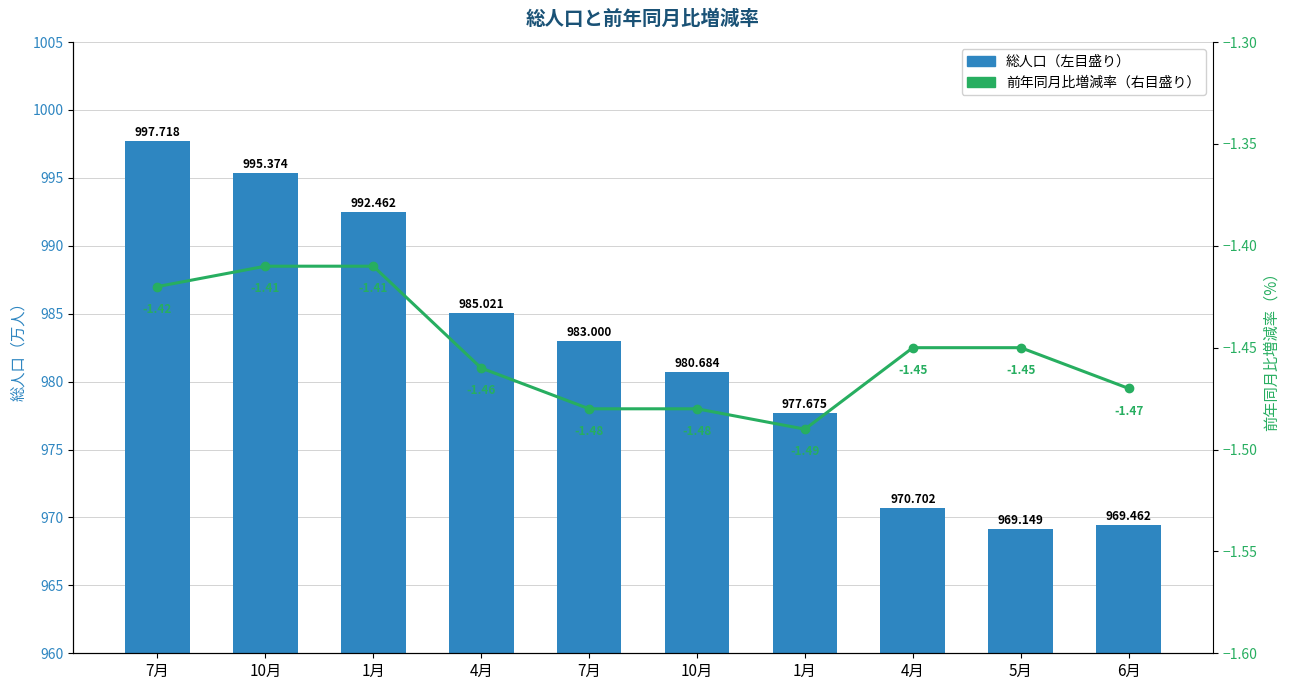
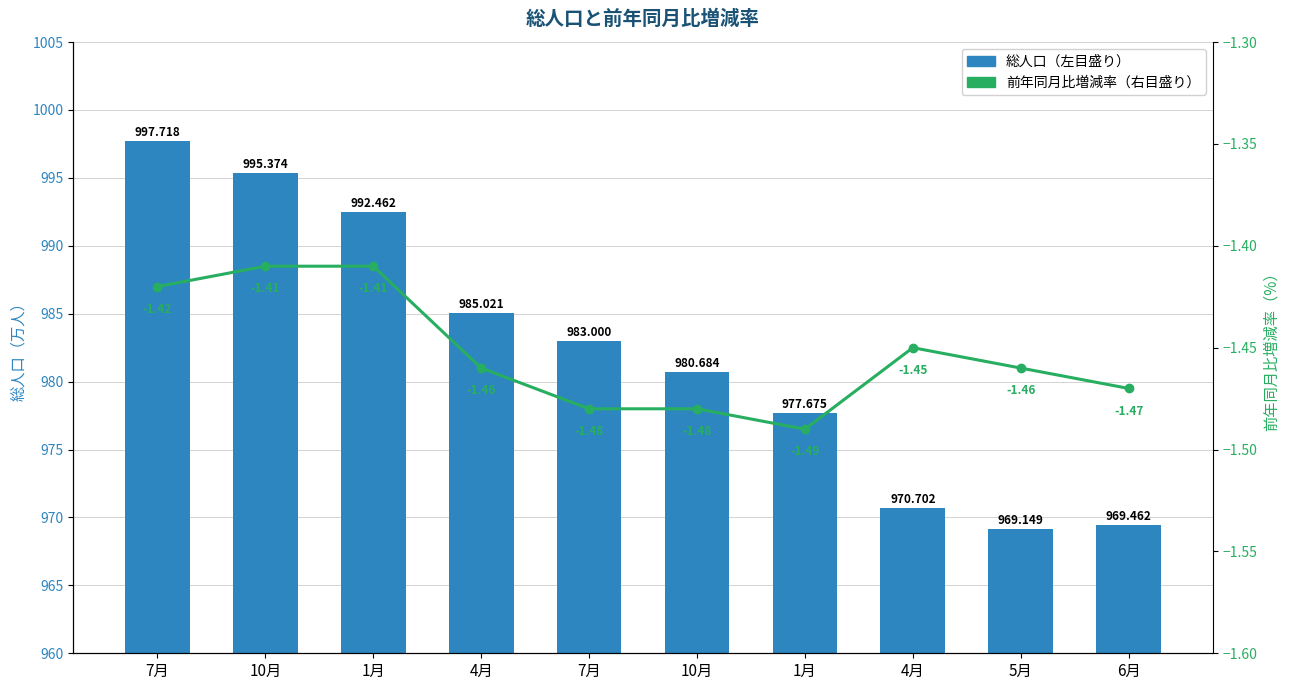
  {
    "総人口（左目盛り）": {
      "5月": 969.149,
      "6月": 969.462
    },
    "前年同月比増減率（右目盛り）": {
-     "5月": -1.45,
+     "5月": -1.46,
      "6月": -1.47
    }
  }
